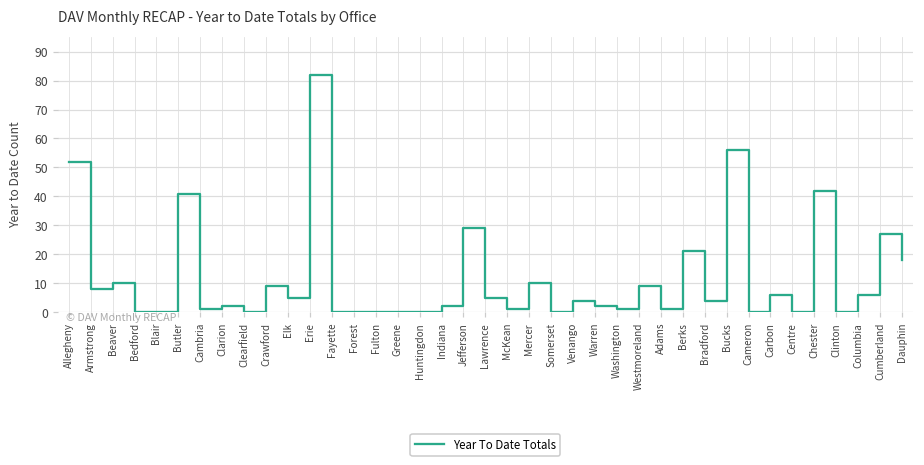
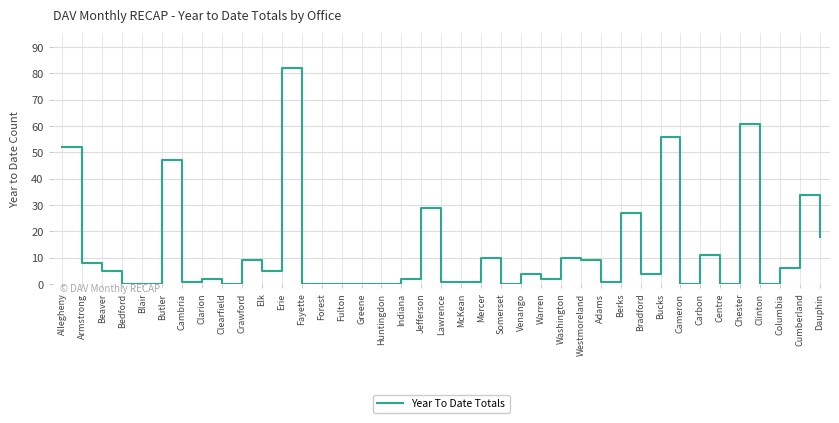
  {
    "Allegheny": 52,
    "Armstrong": 8,
-   "Beaver": 10,
+   "Beaver": 5,
    "Bedford": 0,
    "Blair": 0,
-   "Butler": 41,
+   "Butler": 47,
    "Cambria": 1,
    "Clarion": 2,
    "Clearfield": 0,
    "Crawford": 9,
    "Elk": 5,
    "Erie": 82,
    "Fayette": 0,
    "Forest": 0,
    "Fulton": 0,
    "Greene": 0,
    "Huntingdon": 0,
    "Indiana": 2,
    "Jefferson": 29,
-   "Lawrence": 5,
+   "Lawrence": 1,
    "McKean": 1,
    "Mercer": 10,
    "Somerset": 0,
    "Venango": 4,
    "Warren": 2,
-   "Washington": 1,
+   "Washington": 10,
    "Westmoreland": 9,
    "Adams": 1,
-   "Berks": 21,
+   "Berks": 27,
    "Bradford": 4,
    "Bucks": 56,
    "Cameron": 0,
-   "Carbon": 6,
+   "Carbon": 11,
    "Centre": 0,
-   "Chester": 42,
+   "Chester": 61,
    "Clinton": 0,
    "Columbia": 6,
-   "Cumberland": 27,
+   "Cumberland": 34,
    "Dauphin": 18
  }
